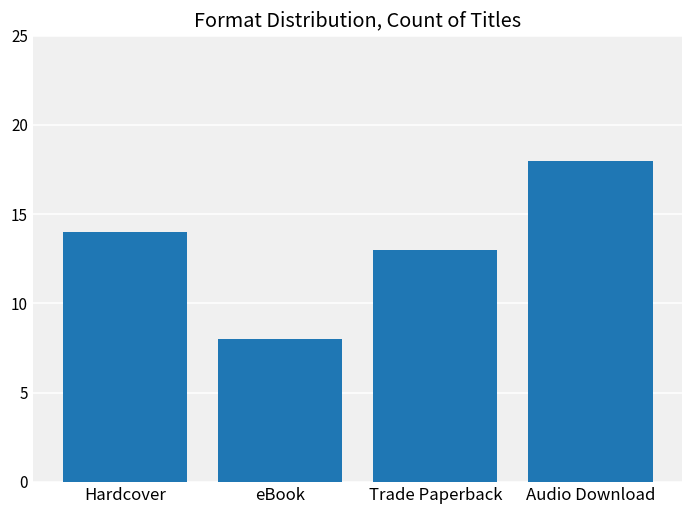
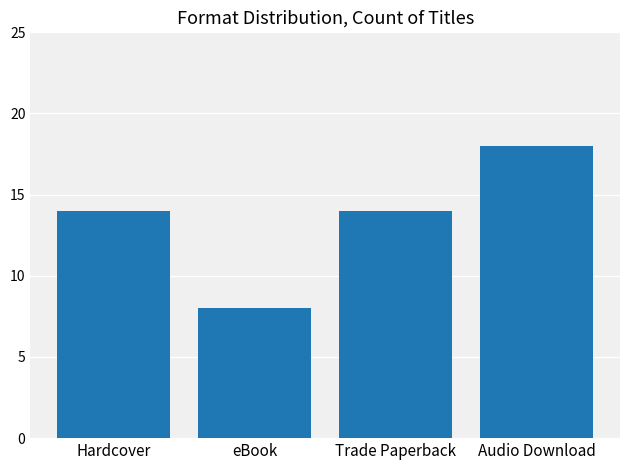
  {
    "Hardcover": 14,
    "eBook": 8,
-   "Trade Paperback": 13,
+   "Trade Paperback": 14,
    "Audio Download": 18
  }
